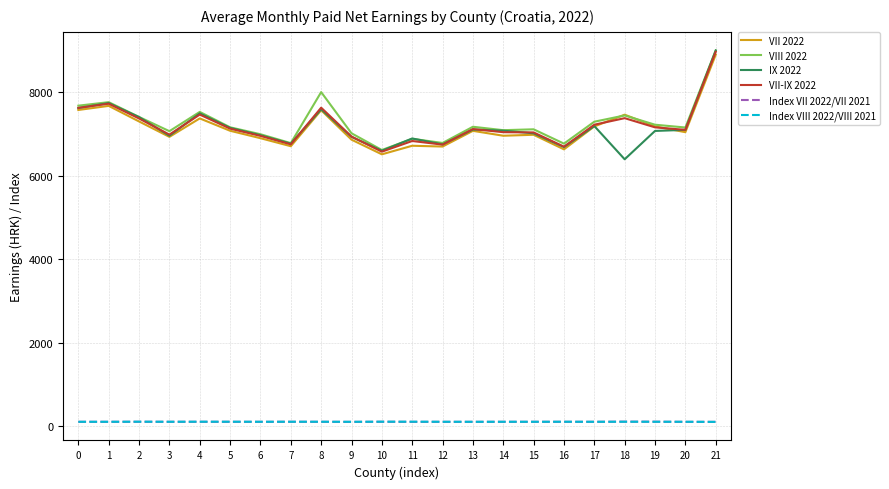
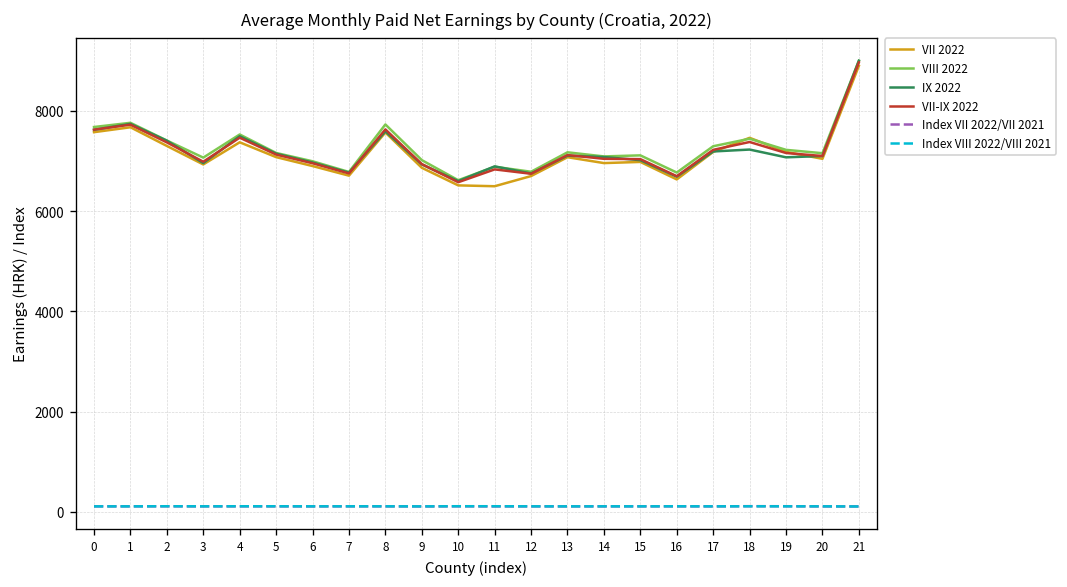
  {
    "VII 2022": {
      "2": 7300,
      "4": 7400,
      "9": 6900,
      "10": 6500,
-     "11": 6700,
+     "11": 6500,
      "14": 7000,
      "21": 8900
    },
    "VIII 2022": {
      "3": 7100,
-     "8": 8000,
+     "8": 7700,
      "9": 7000,
      "15": 7100,
      "16": 6800,
      "17": 7300
    },
    "IX 2022": {
-     "18": 6400,
+     "18": 7200,
      "19": 7100
    },
    "VII-IX 2022": {
      "18": 7400
    },
    "Index VIII 2022/VIII 2021": {
      "0": 100,
      "1": 100,
      "2": 100,
      "3": 100,
      "4": 100,
      "5": 100,
      "6": 100,
      "7": 100,
      "8": 100,
      "9": 100,
      "10": 100,
      "11": 100,
      "12": 100,
      "13": 100,
      "14": 100,
      "15": 100,
      "16": 100,
      "17": 100,
      "18": 100,
      "19": 100,
      "20": 100,
      "21": 100
    }
  }
